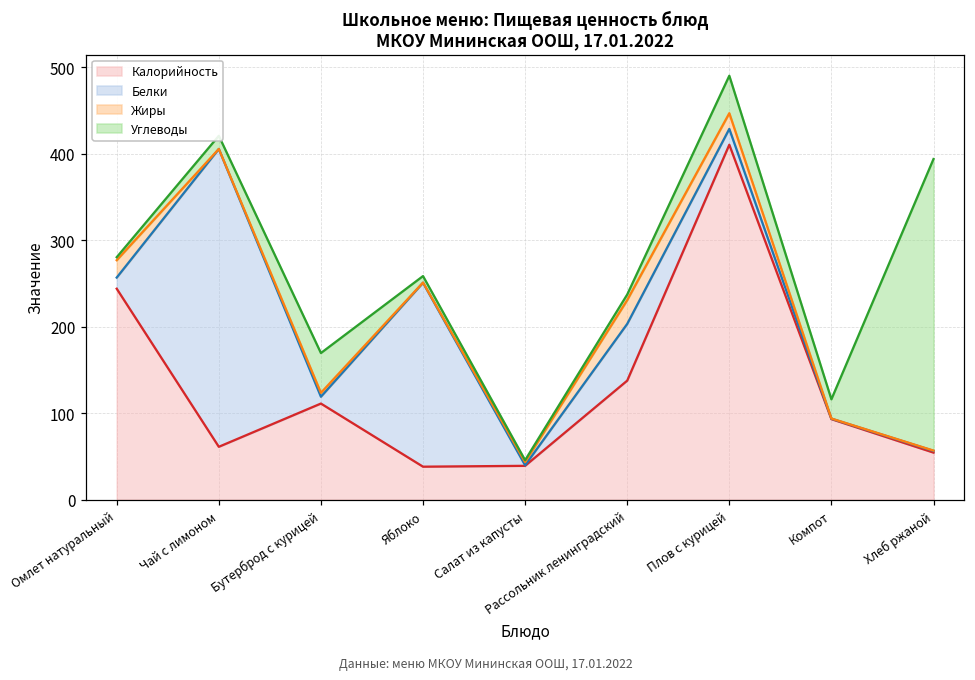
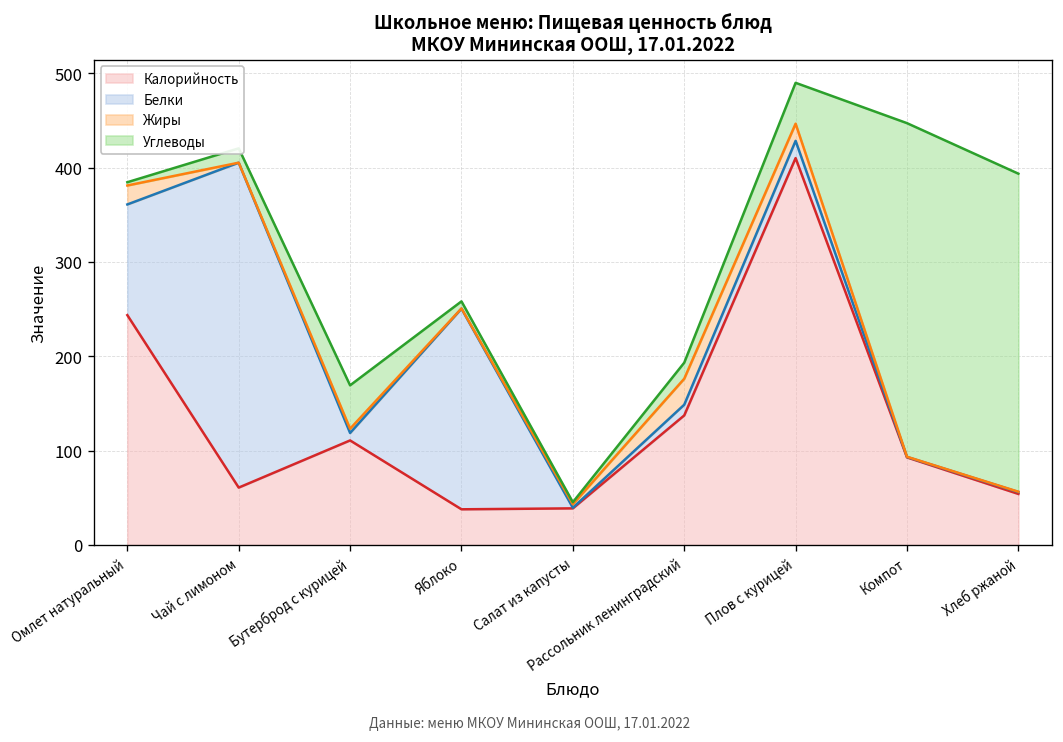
  {
    "Белки": {
-     "Омлет натуральный": 10,
+     "Омлет натуральный": 120,
      "Бутерброд с курицей": 10,
-     "Рассольник ленинградский": 70,
+     "Рассольник ленинградский": 10,
      "Плов с курицей": 20
    },
    "Углеводы": {
      "Омлет натуральный": 0,
      "Чай с лимоном": 20,
      "Бутерброд с курицей": 50,
      "Яблоко": 10,
-     "Рассольник ленинградский": 10,
+     "Рассольник ленинградский": 20,
      "Плов с курицей": 40,
-     "Компот": 20,
+     "Компот": 350,
      "Хлеб ржаной": 340
    }
  }
